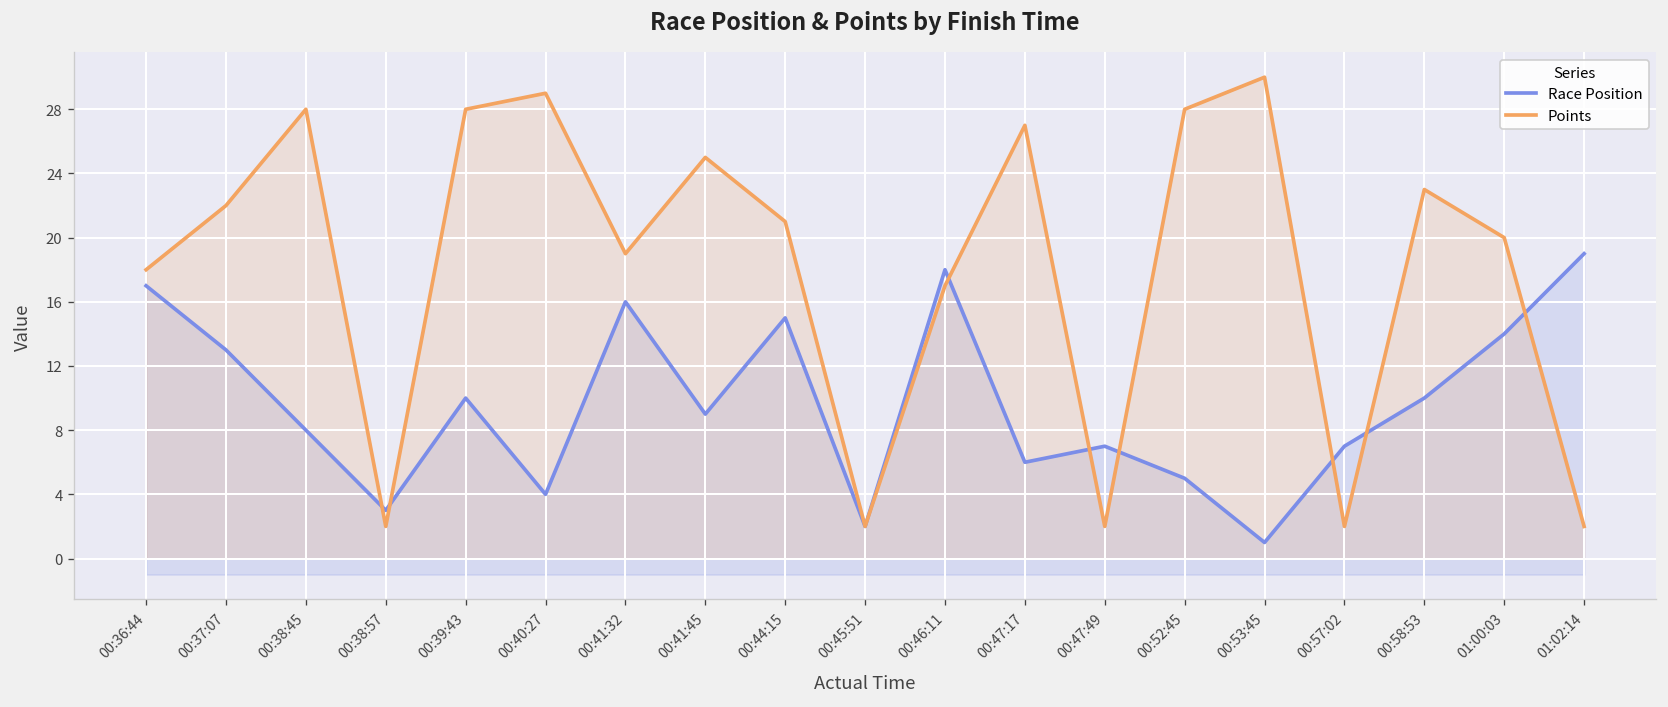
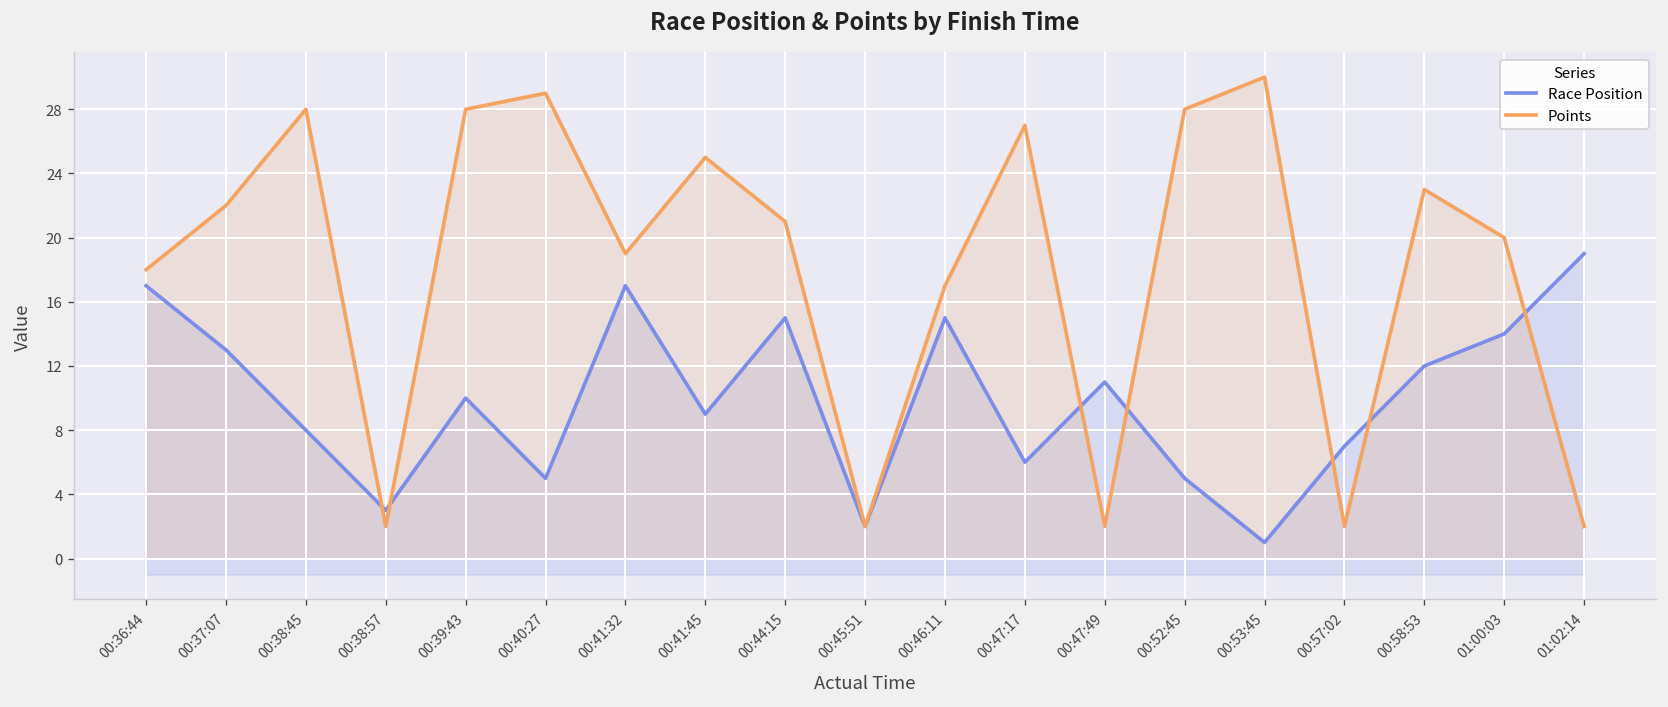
  {
    "Race Position": {
      "00:36:44": 17,
      "00:37:07": 13,
      "00:38:45": 8,
      "00:38:57": 3,
      "00:39:43": 10,
-     "00:40:27": 4,
-     "00:41:32": 16,
+     "00:40:27": 5,
+     "00:41:32": 17,
      "00:41:45": 9,
      "00:44:15": 15,
-     "00:46:11": 18,
+     "00:46:11": 15,
      "00:47:17": 6,
-     "00:47:49": 7,
+     "00:47:49": 11,
      "00:52:45": 5,
      "00:53:45": 1,
      "00:57:02": 7,
-     "00:58:53": 10,
+     "00:58:53": 12,
      "01:00:03": 14,
      "01:02:14": 19
    },
    "Points": {
      "00:36:44": 18,
      "00:37:07": 22,
      "00:38:45": 28,
      "00:38:57": 2,
      "00:39:43": 28,
      "00:40:27": 29,
      "00:41:32": 19,
      "00:41:45": 25,
      "00:44:15": 21,
      "00:46:11": 17,
      "00:47:17": 27,
      "00:47:49": 2,
      "00:52:45": 28,
      "00:53:45": 30,
      "00:57:02": 2,
      "00:58:53": 23,
      "01:00:03": 20,
      "01:02:14": 2
    }
  }
